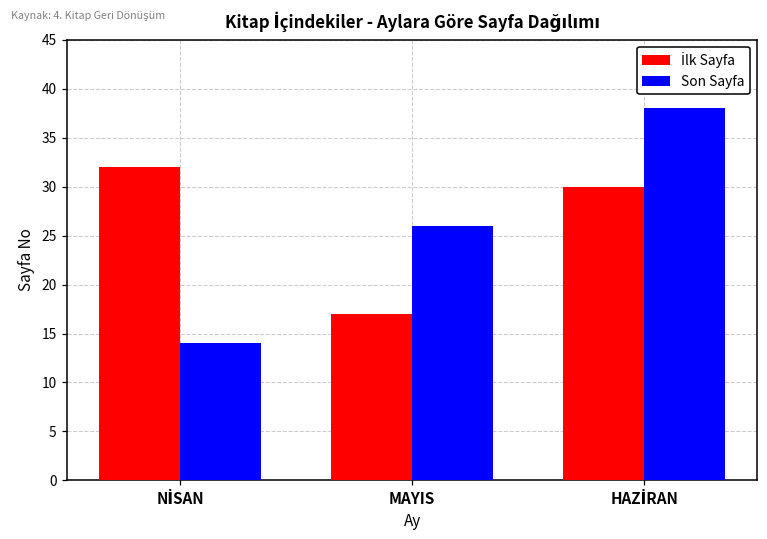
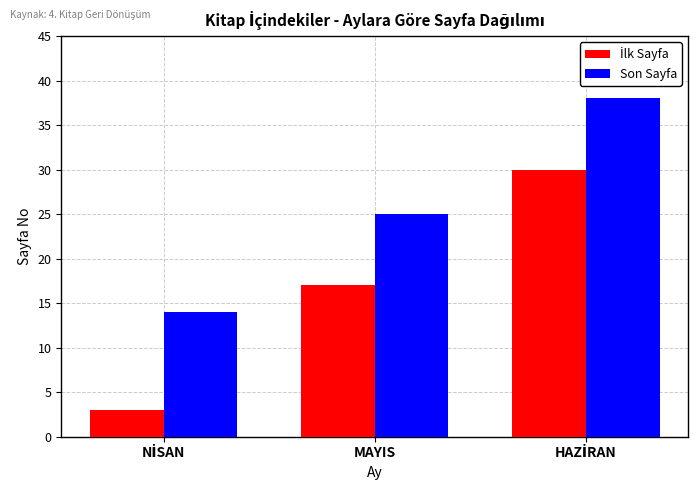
  {
    "İlk Sayfa": {
-     "NİSAN": 32,
+     "NİSAN": 3,
      "MAYIS": 17,
      "HAZİRAN": 30
    },
    "Son Sayfa": {
      "NİSAN": 14,
-     "MAYIS": 26,
+     "MAYIS": 25,
      "HAZİRAN": 38
    }
  }
